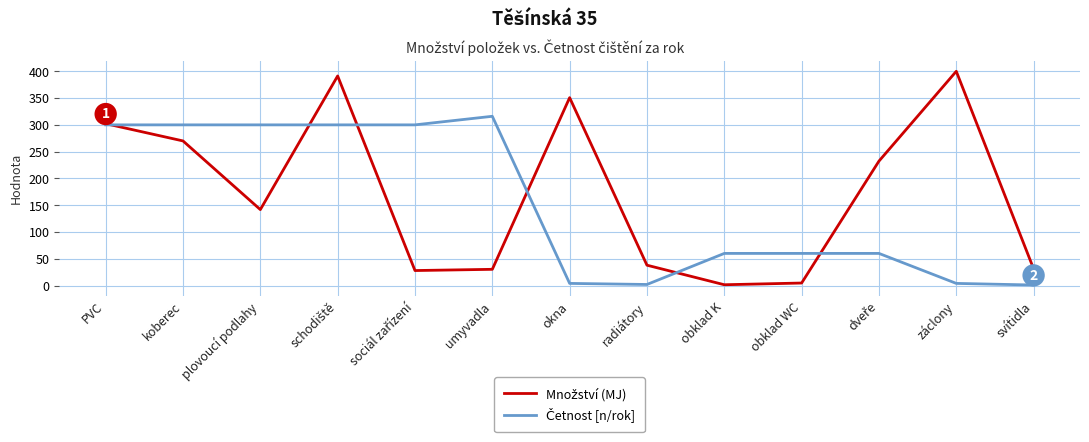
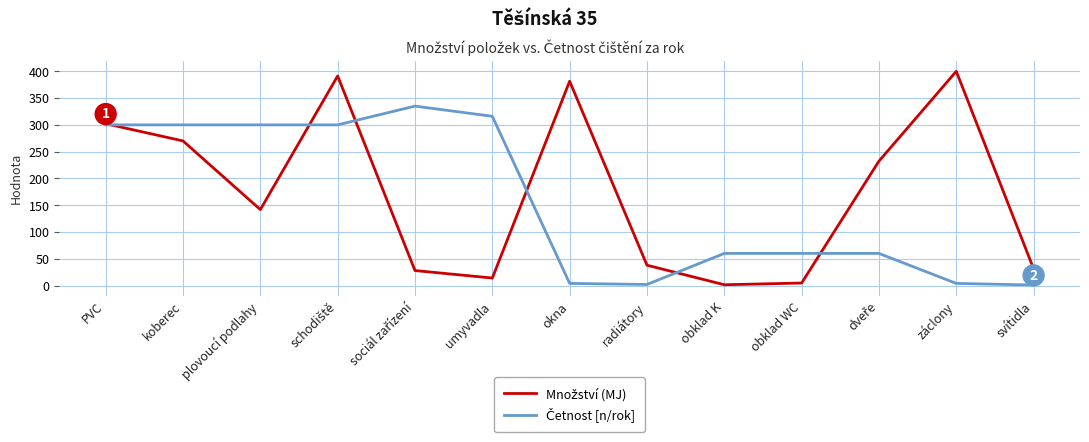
  {
    "Množství (MJ)": {
      "koberec": 270,
      "plovoucí podlahy": 140,
      "schodiště": 390,
      "sociál zařízení": 30,
-     "umyvadla": 30,
-     "okna": 350,
+     "umyvadla": 10,
+     "okna": 380,
      "radiátory": 40,
      "obklad K": 0,
      "obklad WC": 0,
      "dveře": 230,
      "záclony": 400
    },
    "Četnost [n/rok]": {
      "koberec": 300,
      "plovoucí podlahy": 300,
      "schodiště": 300,
-     "sociál zařízení": 300,
+     "sociál zařízení": 340,
      "umyvadla": 320,
      "okna": 0,
      "radiátory": 0,
      "obklad K": 60,
      "obklad WC": 60,
      "dveře": 60,
      "záclony": 0
    }
  }
